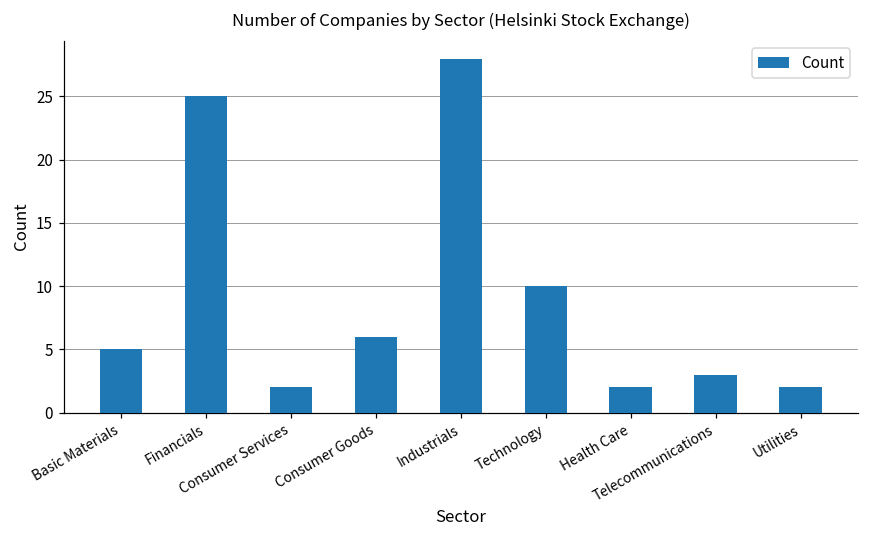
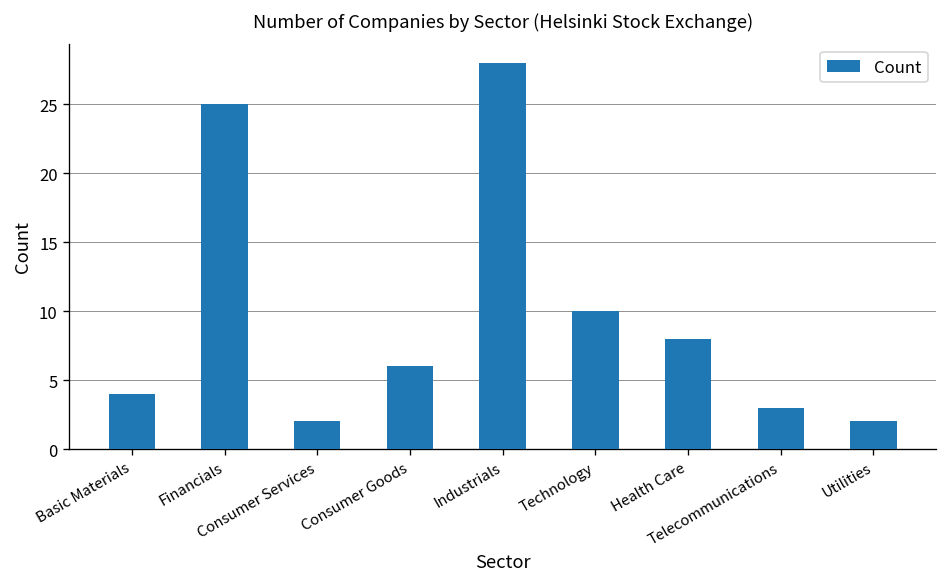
  {
-   "Basic Materials": 5,
+   "Basic Materials": 4,
    "Financials": 25,
    "Consumer Services": 2,
    "Consumer Goods": 6,
    "Industrials": 28,
    "Technology": 10,
-   "Health Care": 2,
+   "Health Care": 8,
    "Telecommunications": 3,
    "Utilities": 2
  }
